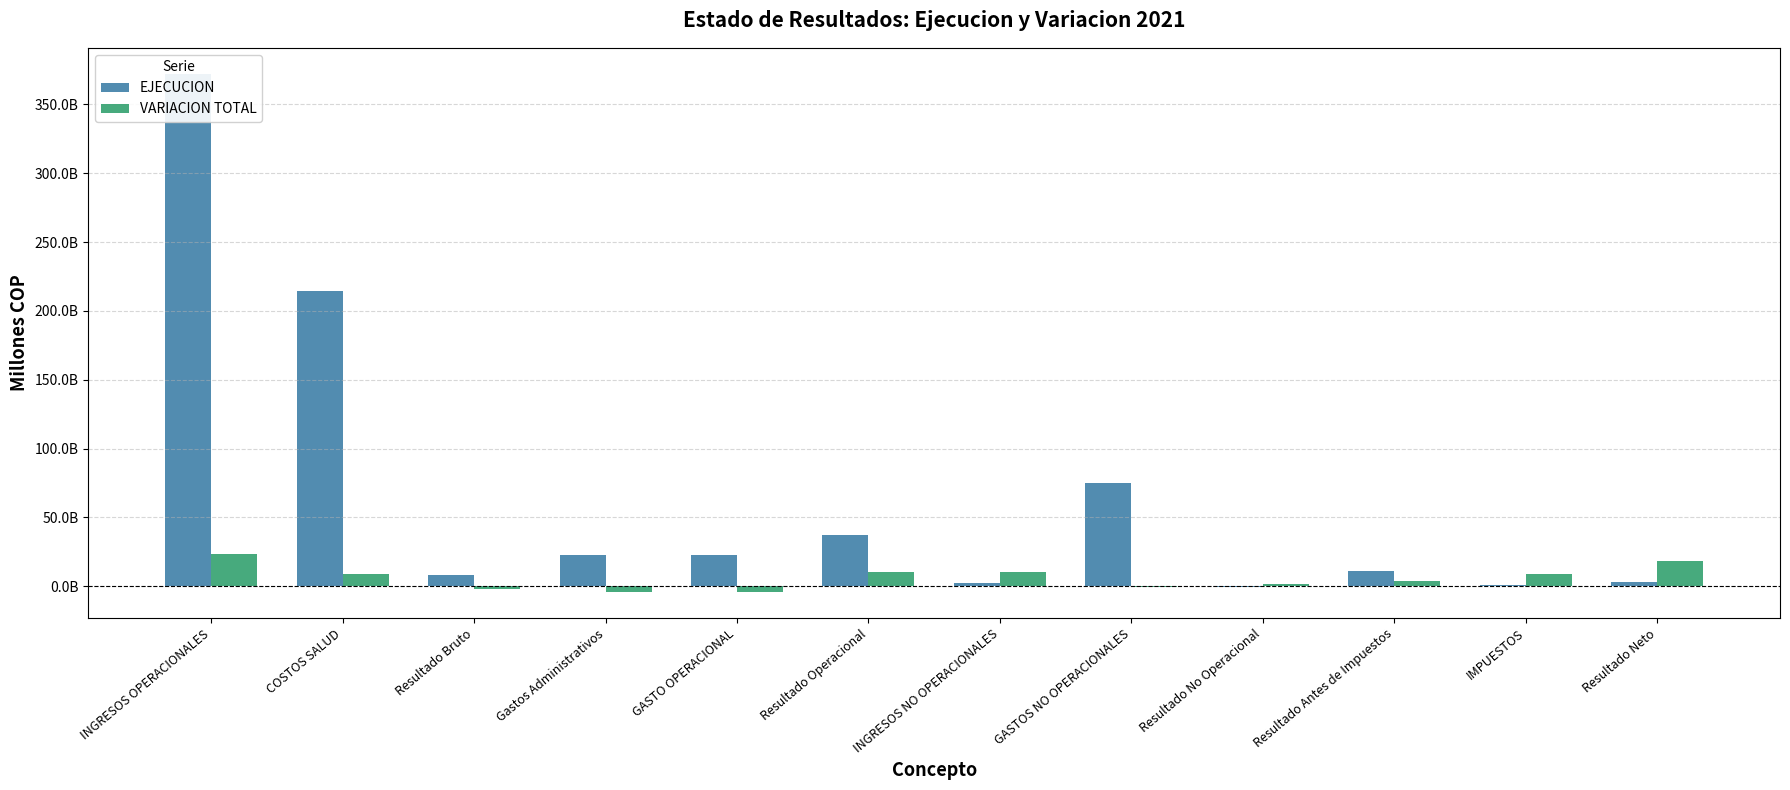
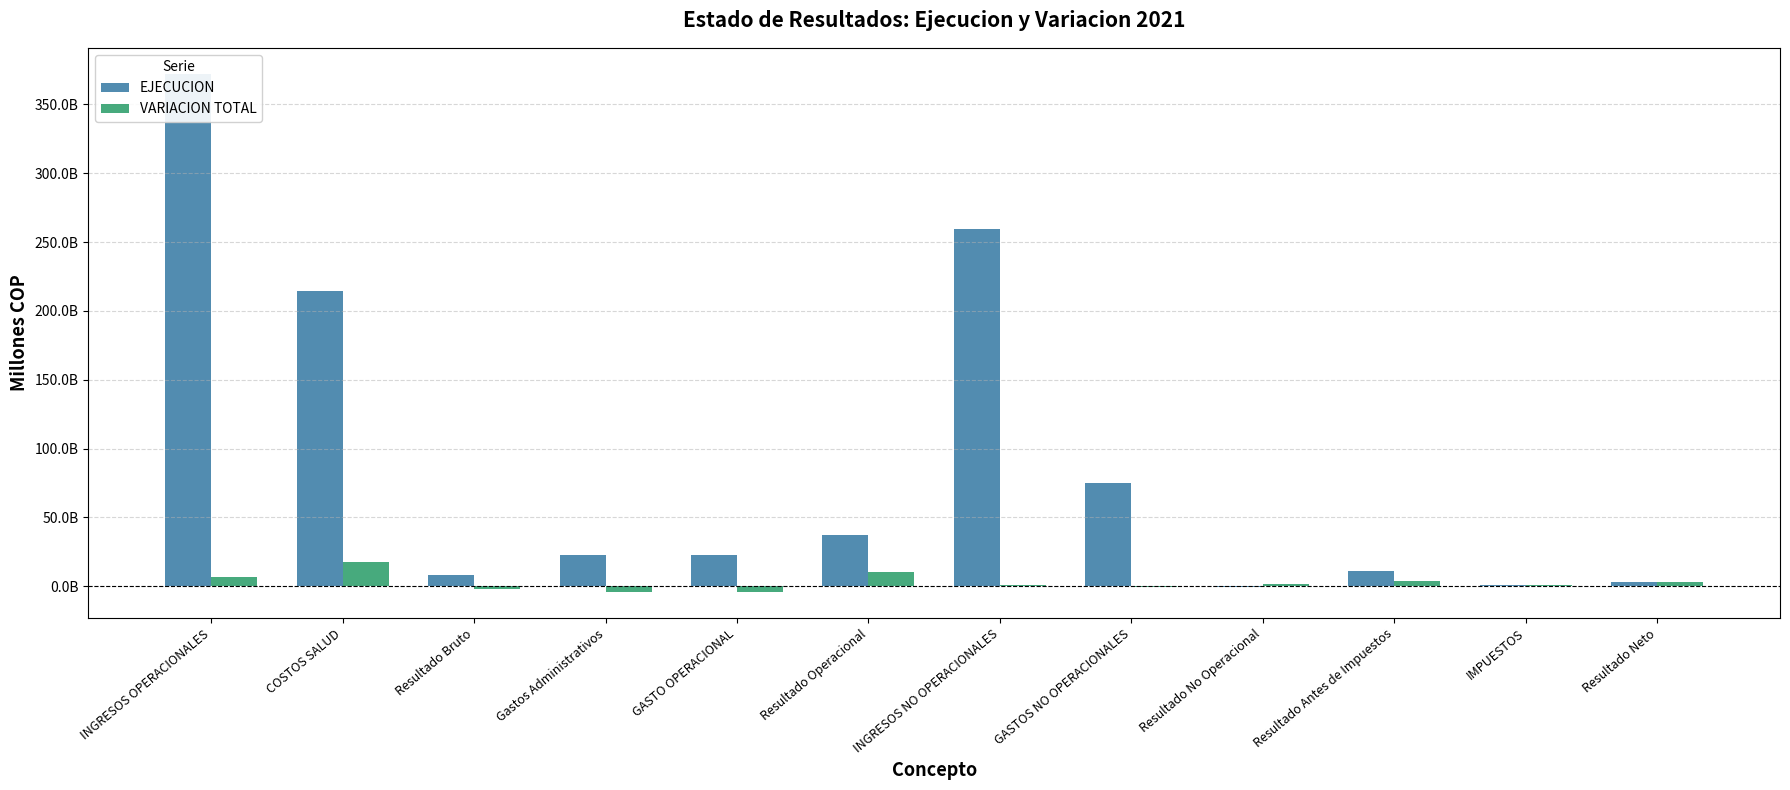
  {
    "EJECUCION": {
      "COSTOS SALUD": 215000000000,
      "Resultado Bruto": 8000000000,
      "Gastos Administrativos": 23000000000,
      "GASTO OPERACIONAL": 23000000000,
      "Resultado Operacional": 38000000000,
-     "INGRESOS NO OPERACIONALES": 2000000000,
+     "INGRESOS NO OPERACIONALES": 259000000000,
      "GASTOS NO OPERACIONALES": 75000000000,
      "Resultado Antes de Impuestos": 11000000000,
      "Resultado Neto": 3000000000
    },
    "VARIACION TOTAL": {
-     "INGRESOS OPERACIONALES": 23000000000,
-     "COSTOS SALUD": 9000000000,
+     "INGRESOS OPERACIONALES": 7000000000,
+     "COSTOS SALUD": 17000000000,
      "Resultado Bruto": -2000000000,
      "Gastos Administrativos": -4000000000,
      "GASTO OPERACIONAL": -4000000000,
      "Resultado Operacional": 10000000000,
-     "INGRESOS NO OPERACIONALES": 11000000000,
+     "INGRESOS NO OPERACIONALES": 1000000000,
      "Resultado Antes de Impuestos": 4000000000,
-     "IMPUESTOS": 9000000000,
-     "Resultado Neto": 19000000000
+     "IMPUESTOS": 1000000000,
+     "Resultado Neto": 3000000000
    }
  }
